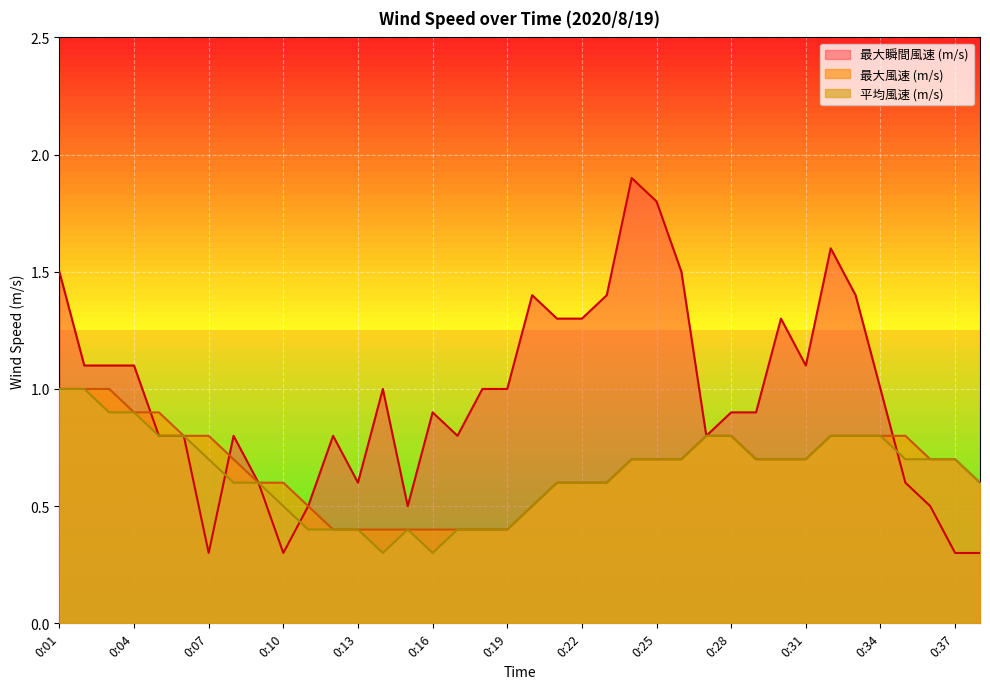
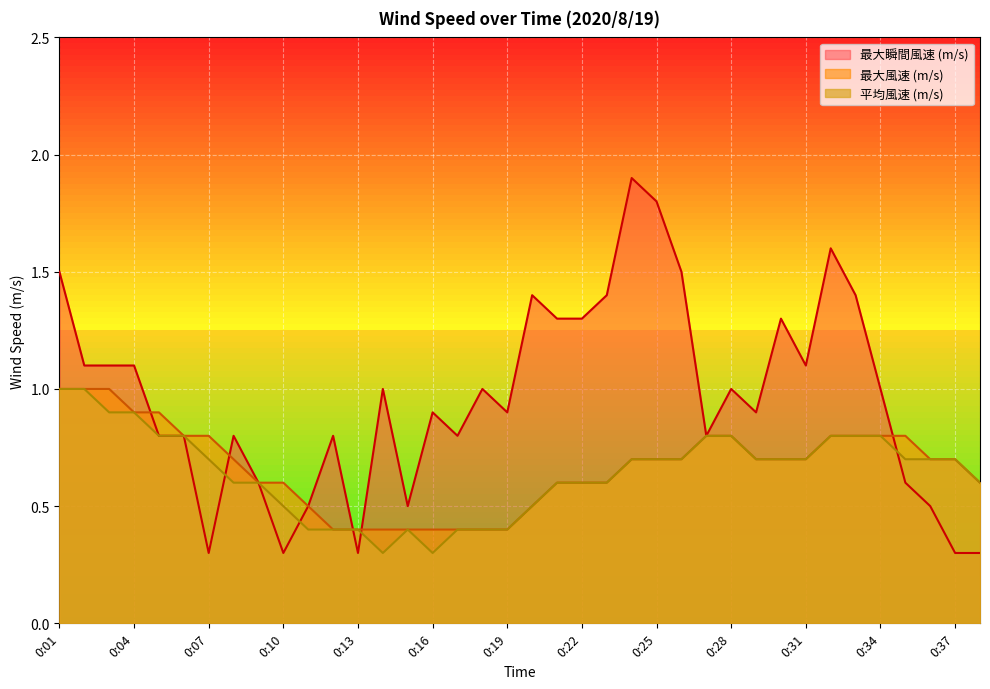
  {
    "最大瞬間風速 (m/s)": {
      "0:01": 1.5,
      "0:04": 1.1,
      "0:07": 0.3,
      "0:10": 0.3,
-     "0:13": 0.6,
+     "0:13": 0.3,
      "0:16": 0.9,
-     "0:19": 1.0,
+     "0:19": 0.9,
      "0:22": 1.3,
      "0:25": 1.8,
-     "0:28": 0.9,
+     "0:28": 1.0,
      "0:31": 1.1,
      "0:34": 1.0,
      "0:37": 0.3
    }
  }
